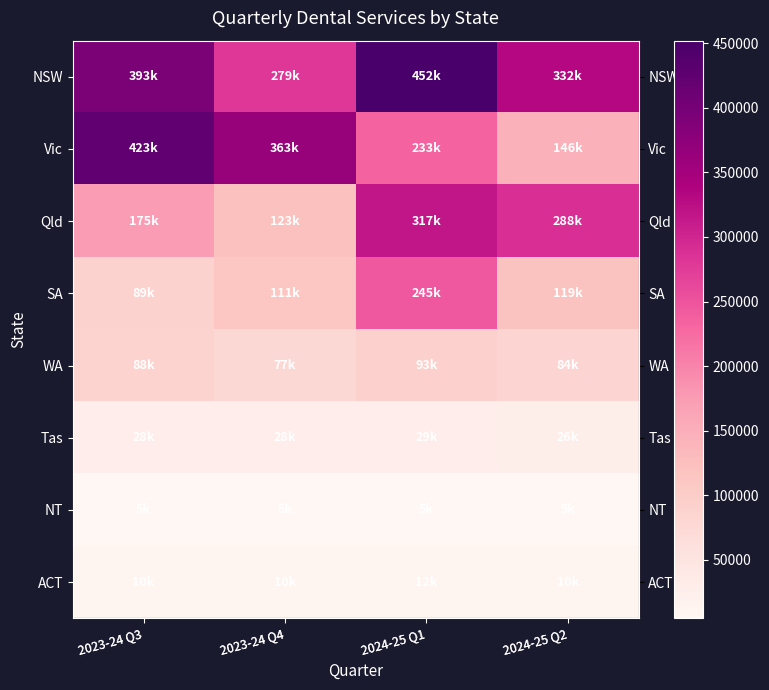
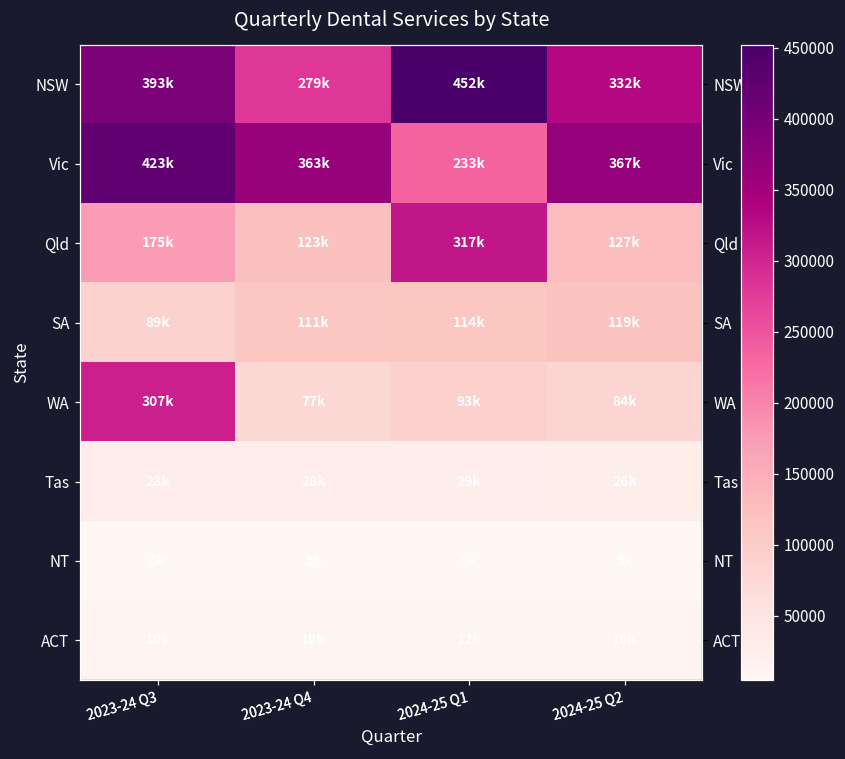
  {
    "NSW": {
      "2023-24 Q3": "393k",
      "2023-24 Q4": "279k",
      "2024-25 Q1": "452k",
      "2024-25 Q2": "332k"
    },
    "Vic": {
      "2023-24 Q3": "423k",
      "2023-24 Q4": "363k",
      "2024-25 Q1": "233k",
-     "2024-25 Q2": "146k"
+     "2024-25 Q2": "367k"
    },
    "Qld": {
      "2023-24 Q3": "175k",
      "2023-24 Q4": "123k",
      "2024-25 Q1": "317k",
-     "2024-25 Q2": "288k"
+     "2024-25 Q2": "127k"
    },
    "SA": {
      "2023-24 Q3": "89k",
      "2023-24 Q4": "111k",
-     "2024-25 Q1": "245k",
+     "2024-25 Q1": "114k",
      "2024-25 Q2": "119k"
    },
    "WA": {
-     "2023-24 Q3": "88k",
+     "2023-24 Q3": "307k",
      "2024-25 Q1": "93k"
    }
  }
